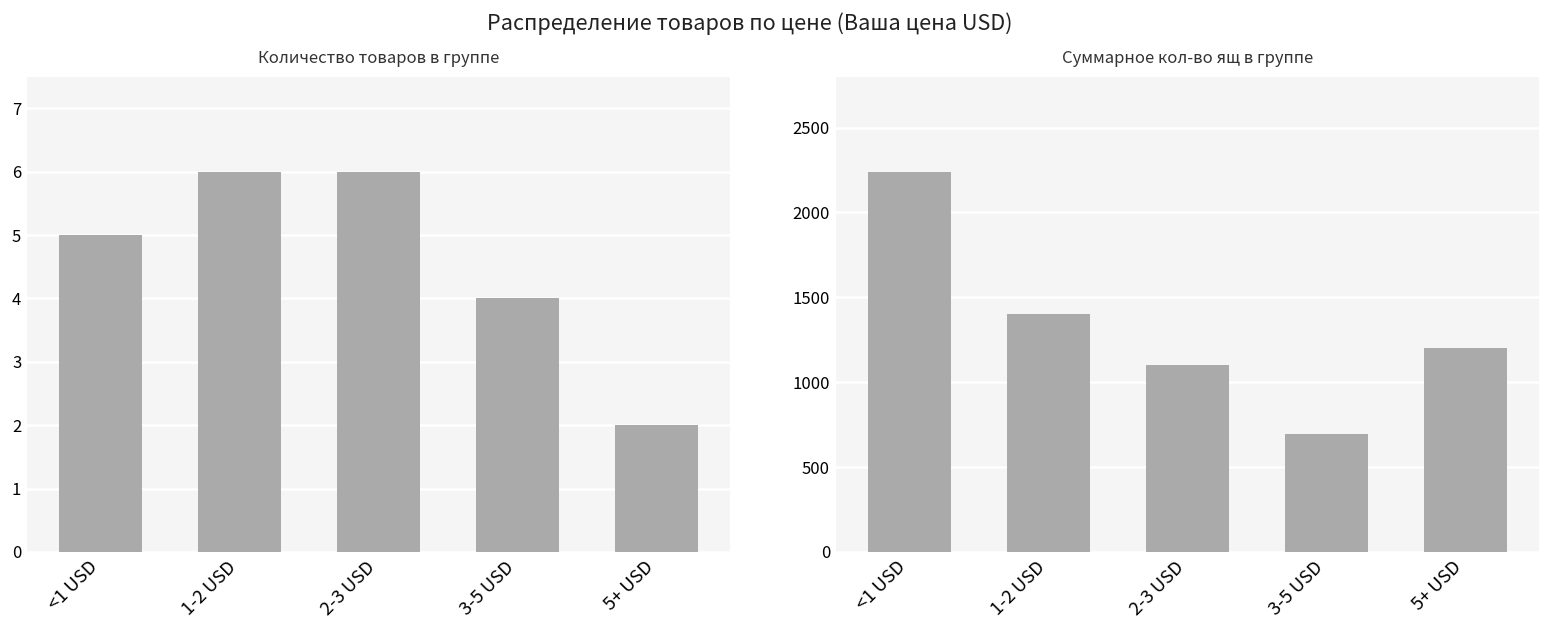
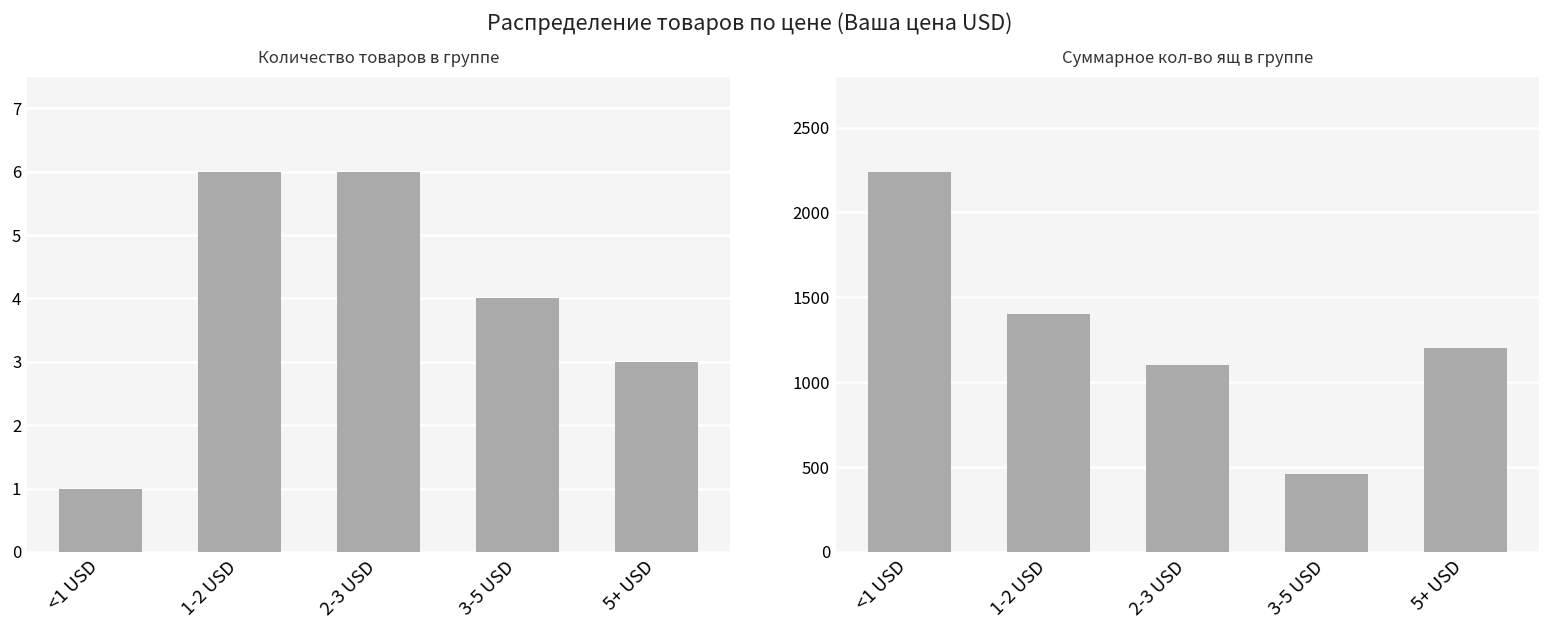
  {
    "Количество товаров в группе": {
-     "<1 USD": 5,
+     "<1 USD": 1,
      "1-2 USD": 6,
      "2-3 USD": 6,
      "3-5 USD": 4,
-     "5+ USD": 2
+     "5+ USD": 3
    },
    "Суммарное кол-во ящ в группе": {
      "<1 USD": 2240,
      "1-2 USD": 1400,
      "2-3 USD": 1100,
-     "3-5 USD": 700,
+     "3-5 USD": 460,
      "5+ USD": 1200
    }
  }
